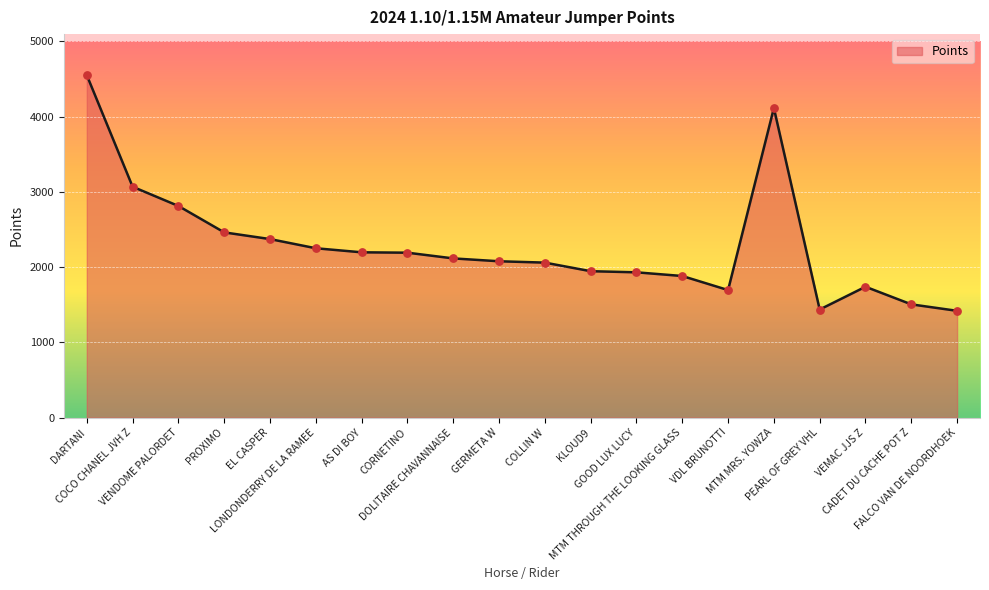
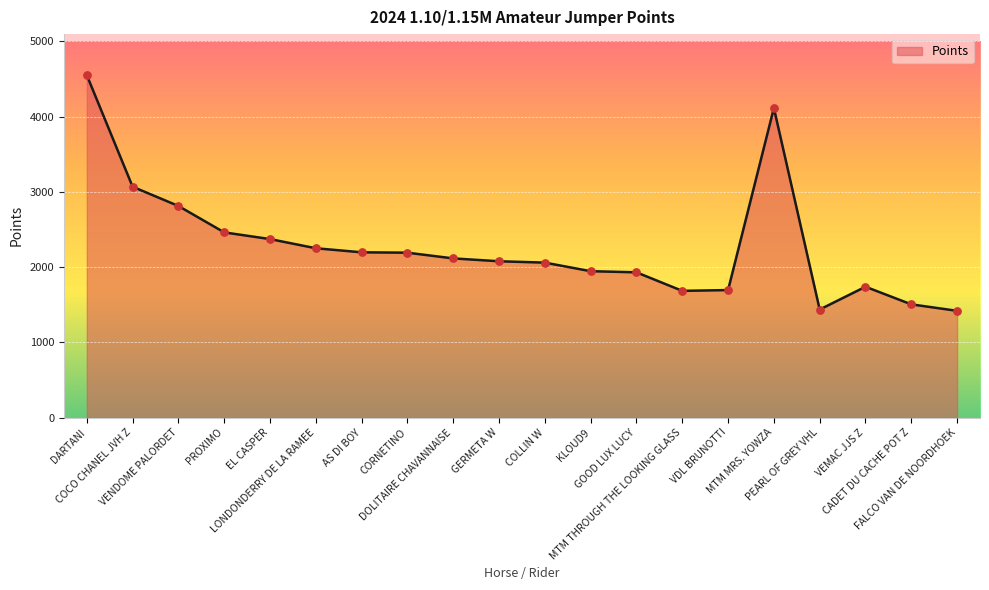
  {
    "DARTANI": 4600,
    "COCO CHANEL JVH Z": 3100,
    "VENDOME PALORDET": 2800,
    "PROXIMO": 2500,
    "EL CASPER": 2400,
    "LONDONDERRY DE LA RAMEE": 2300,
    "AS DI BOY": 2200,
    "CORNETINO": 2200,
    "DOLITAIRE CHAVANNAISE": 2100,
    "GERMETA W": 2100,
    "COLLIN W": 2100,
    "KLOUD9": 1900,
    "GOOD LUX LUCY": 1900,
-   "MTM THROUGH THE LOOKING GLASS": 1900,
+   "MTM THROUGH THE LOOKING GLASS": 1700,
    "VDL BRUNOTTI": 1700,
    "MTM MRS. YOWZA": 4100,
    "PEARL OF GREY VHL": 1400,
    "VEMAC JJS Z": 1700,
    "CADET DU CACHE POT Z": 1500,
    "FALCO VAN DE NOORDHOEK": 1400
  }
